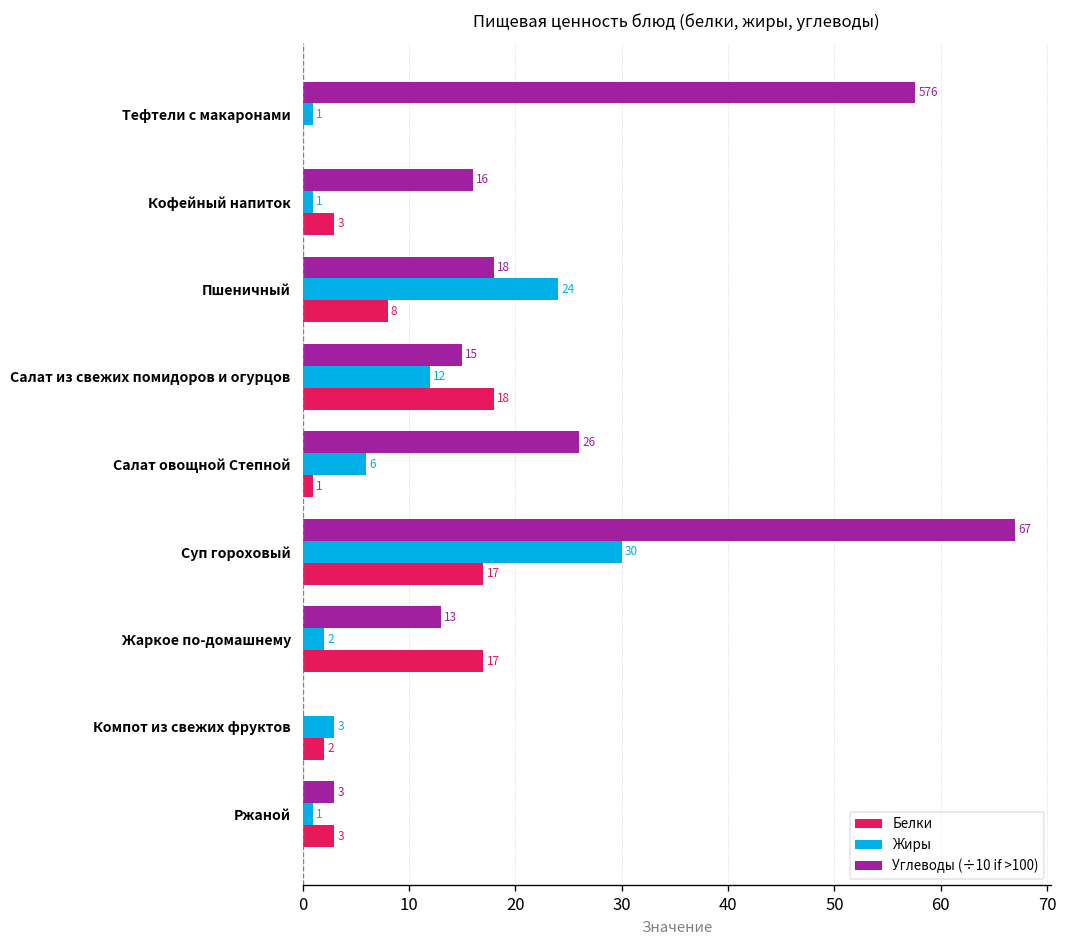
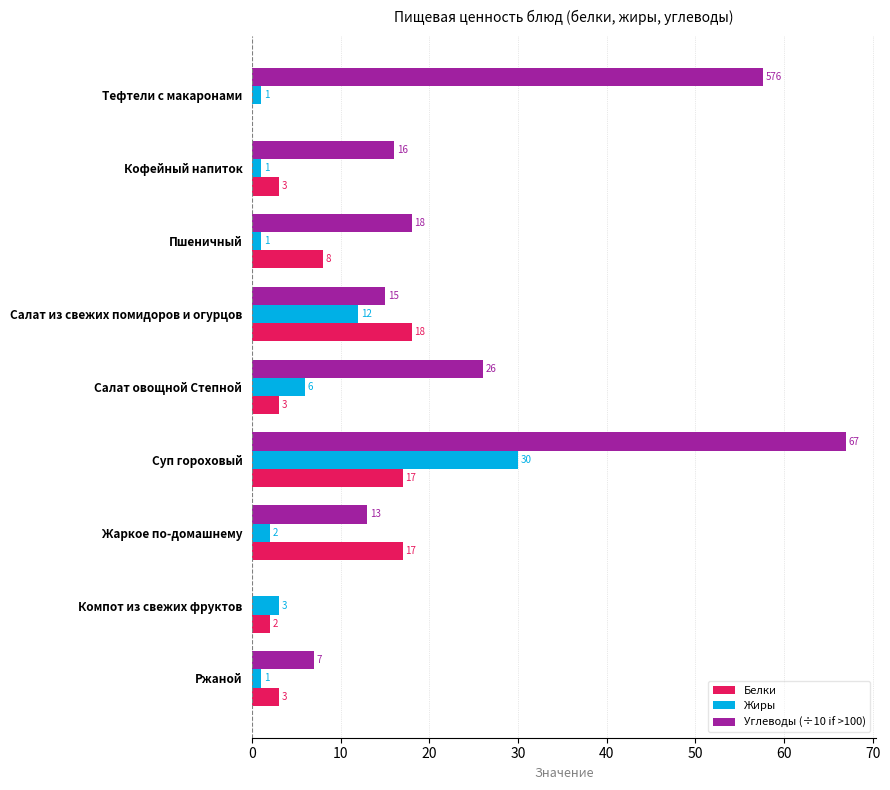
  {
    "Белки": {
      "Кофейный напиток": 3,
      "Пшеничный": 8,
      "Салат из свежих помидоров и огурцов": 18,
-     "Салат овощной Степной": 1,
+     "Салат овощной Степной": 3,
      "Суп гороховый": 17,
      "Жаркое по-домашнему": 17,
      "Компот из свежих фруктов": 2,
      "Ржаной": 3
    },
    "Жиры": {
      "Тефтели с макаронами": 1,
      "Кофейный напиток": 1,
-     "Пшеничный": 24,
+     "Пшеничный": 1,
      "Салат из свежих помидоров и огурцов": 12,
      "Салат овощной Степной": 6,
      "Суп гороховый": 30,
      "Жаркое по-домашнему": 2,
      "Компот из свежих фруктов": 3,
      "Ржаной": 1
    },
    "Углеводы (÷10 if >100)": {
      "Кофейный напиток": 16,
      "Пшеничный": 18,
      "Салат из свежих помидоров и огурцов": 15,
      "Салат овощной Степной": 26,
      "Суп гороховый": 67,
      "Жаркое по-домашнему": 13,
-     "Ржаной": 3
+     "Ржаной": 7
    }
  }
